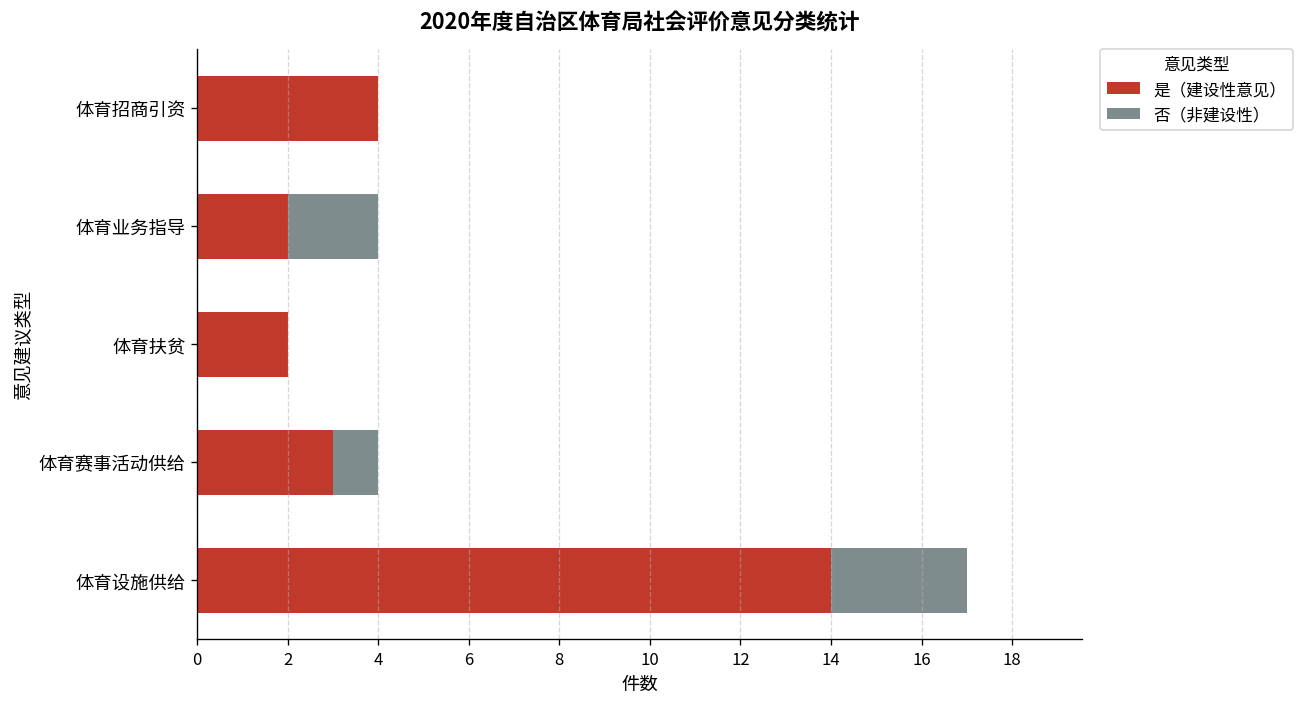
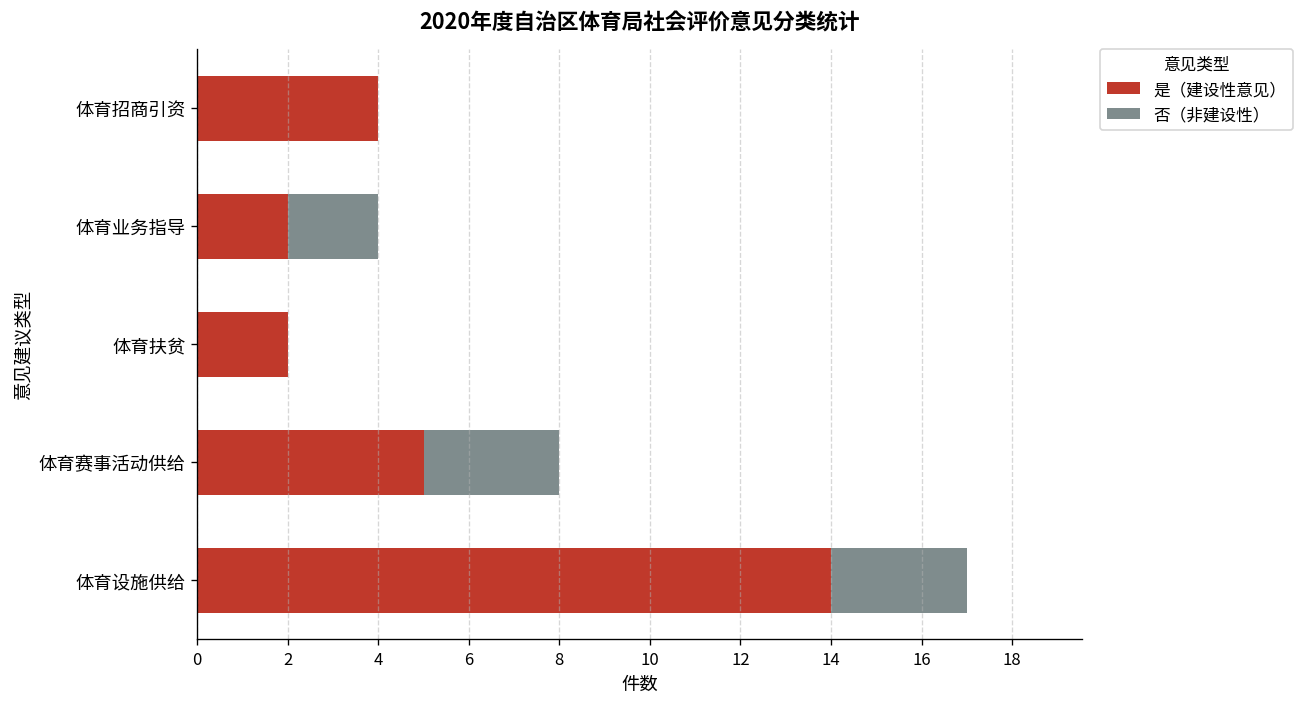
  {
    "是（建设性意见）": {
      "体育招商引资": 4,
      "体育业务指导": 2,
      "体育扶贫": 2,
-     "体育赛事活动供给": 3,
+     "体育赛事活动供给": 5,
      "体育设施供给": 14
    },
    "否（非建设性）": {
      "体育招商引资": 0,
      "体育业务指导": 2,
      "体育扶贫": 0,
-     "体育赛事活动供给": 1,
+     "体育赛事活动供给": 3,
      "体育设施供给": 3
    }
  }
